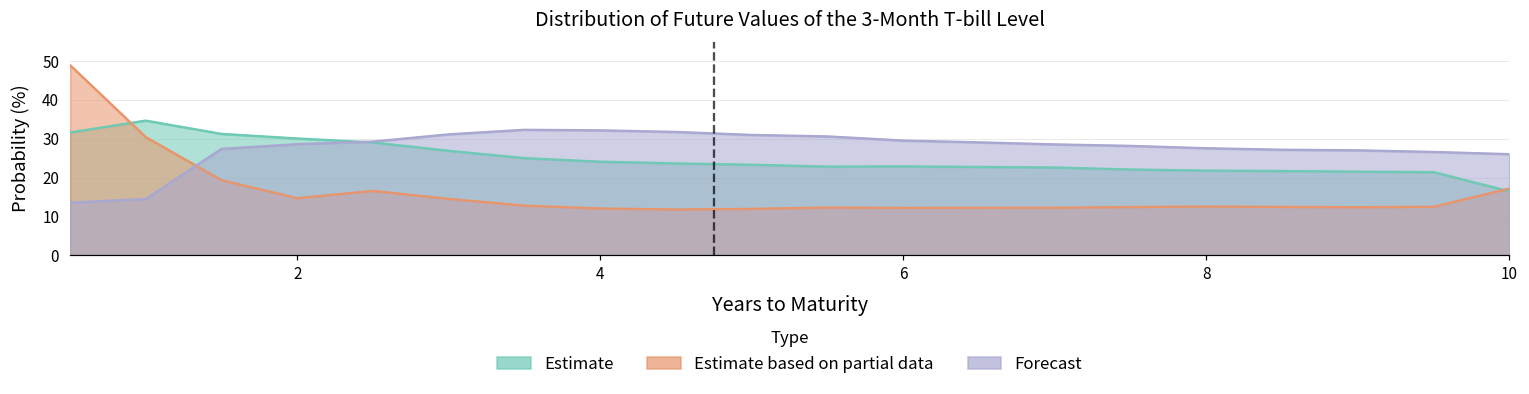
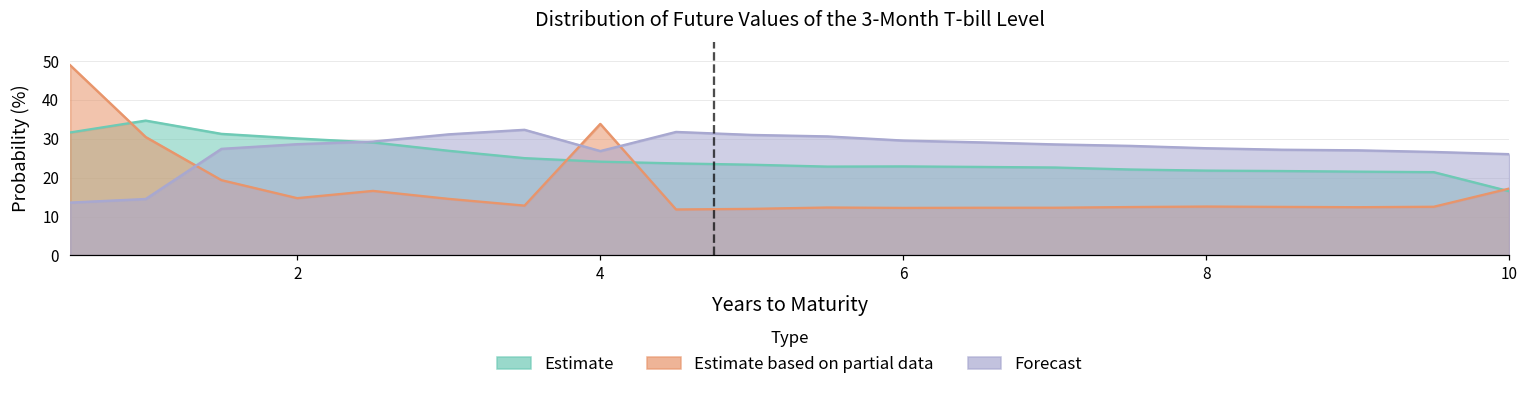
  {
    "Estimate": {
      "2": 30,
      "4": 24,
      "6": 23,
      "8": 22
    },
    "Estimate based on partial data": {
      "2": 15,
-     "4": 12,
+     "4": 34,
      "6": 12,
      "8": 13
    },
    "Forecast": {
      "2": 29,
-     "4": 32,
+     "4": 27,
      "6": 30,
      "8": 28,
      "10": 26
    }
  }
